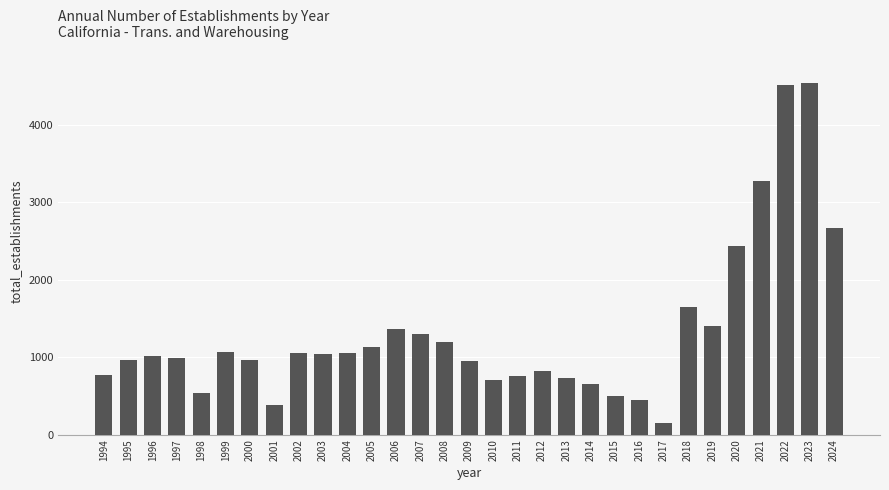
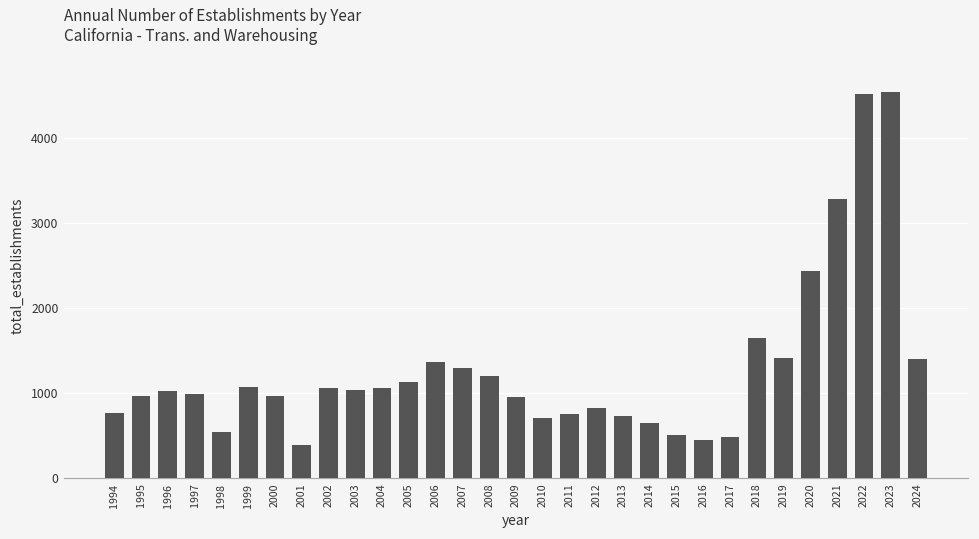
  {
    "1994": 800,
    "1995": 1000,
    "1996": 1000,
    "1997": 1000,
    "1998": 500,
    "1999": 1100,
    "2000": 1000,
    "2001": 400,
    "2002": 1100,
    "2003": 1000,
    "2004": 1100,
    "2005": 1100,
    "2006": 1400,
    "2007": 1300,
    "2008": 1200,
    "2009": 1000,
    "2010": 700,
    "2011": 800,
    "2012": 800,
    "2013": 700,
    "2014": 700,
    "2015": 500,
    "2016": 500,
-   "2017": 100,
+   "2017": 500,
    "2018": 1600,
    "2019": 1400,
    "2020": 2400,
    "2021": 3300,
    "2022": 4500,
    "2023": 4500,
-   "2024": 2700
+   "2024": 1400
  }
